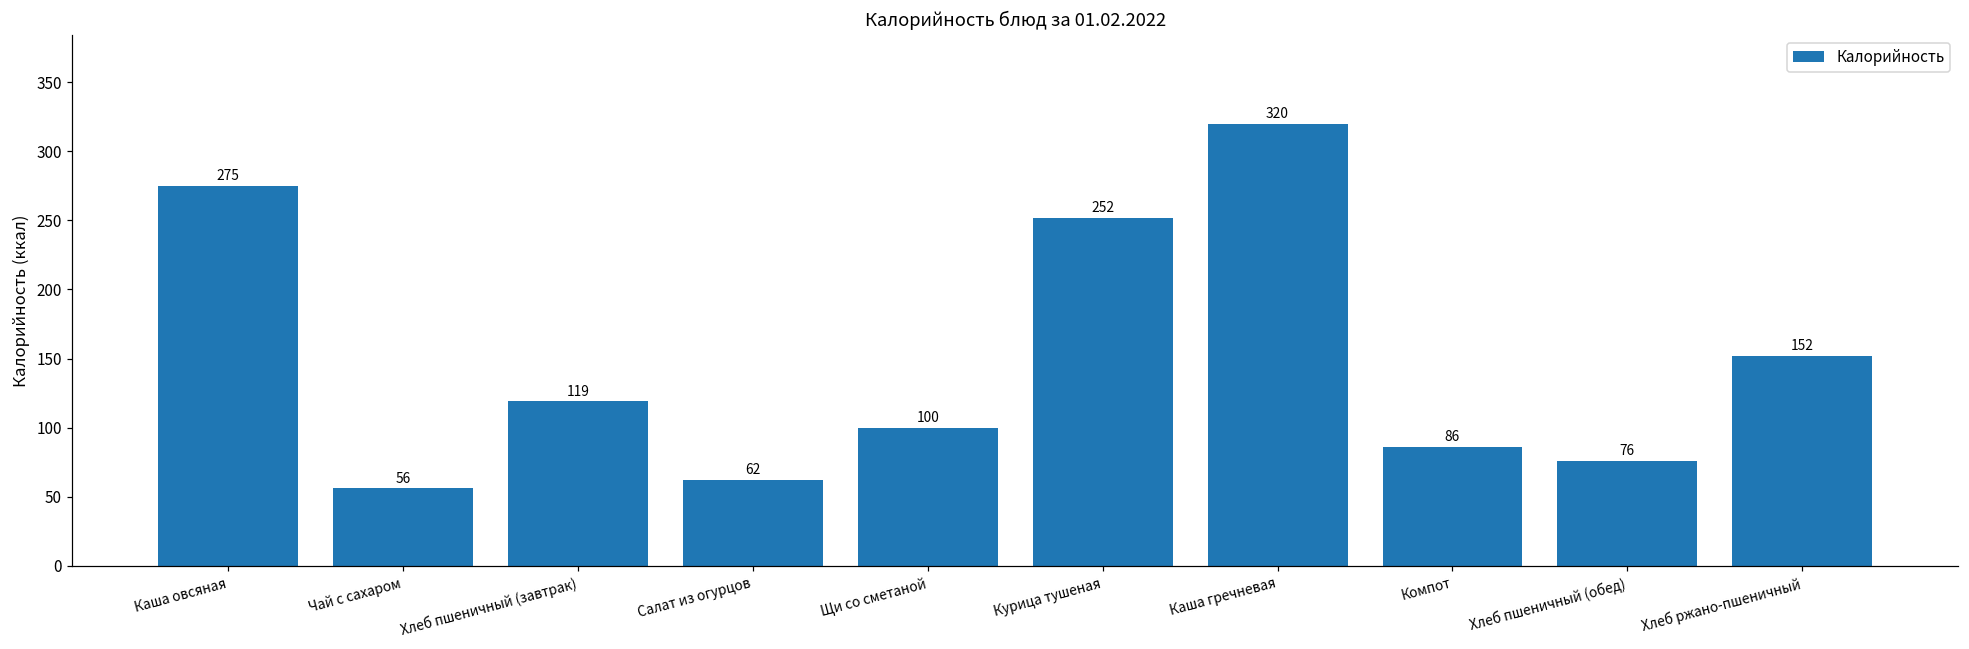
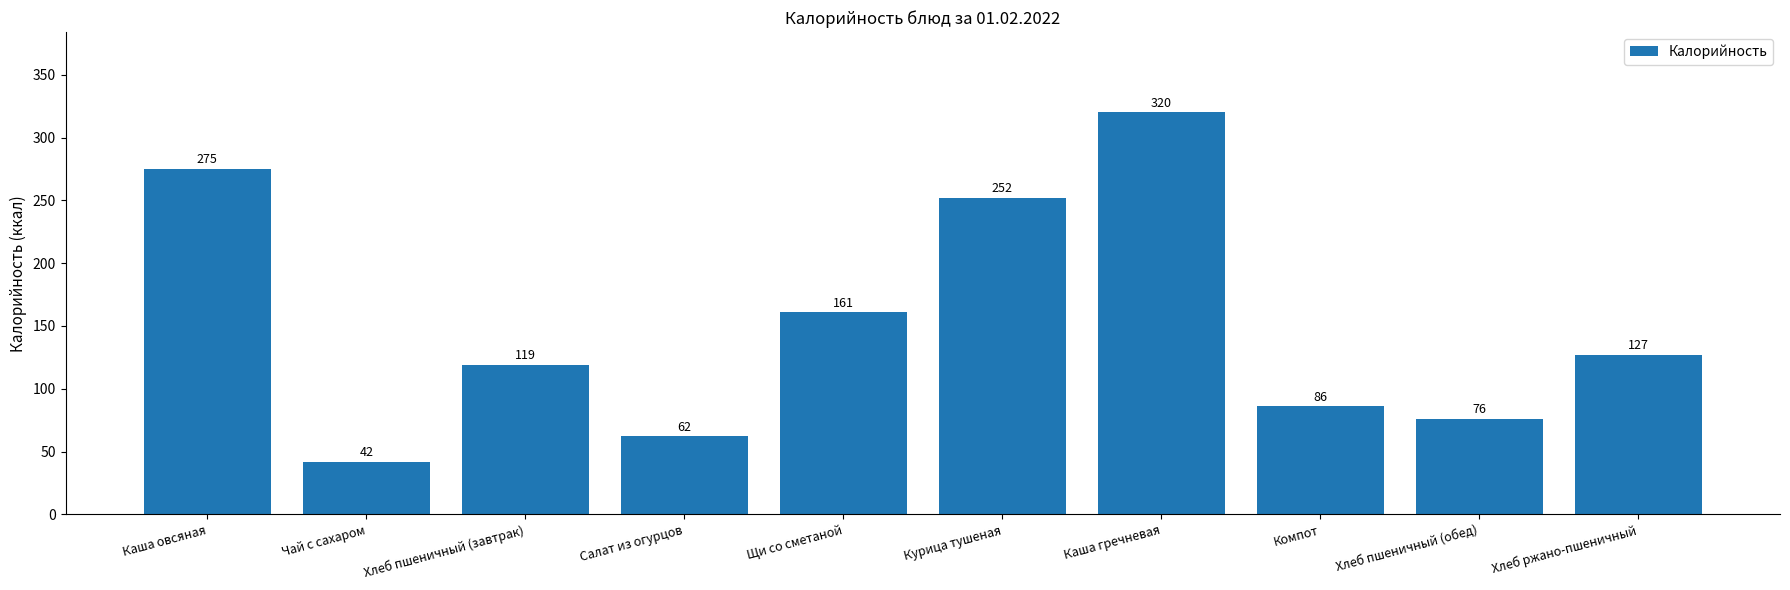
  {
    "Каша овсяная": 275,
-   "Чай с сахаром": 56,
+   "Чай с сахаром": 42,
    "Хлеб пшеничный (завтрак)": 119,
    "Салат из огурцов": 62,
-   "Щи со сметаной": 100,
+   "Щи со сметаной": 161,
    "Курица тушеная": 252,
    "Каша гречневая": 320,
    "Компот": 86,
    "Хлеб пшеничный (обед)": 76,
-   "Хлеб ржано-пшеничный": 152
+   "Хлеб ржано-пшеничный": 127
  }
